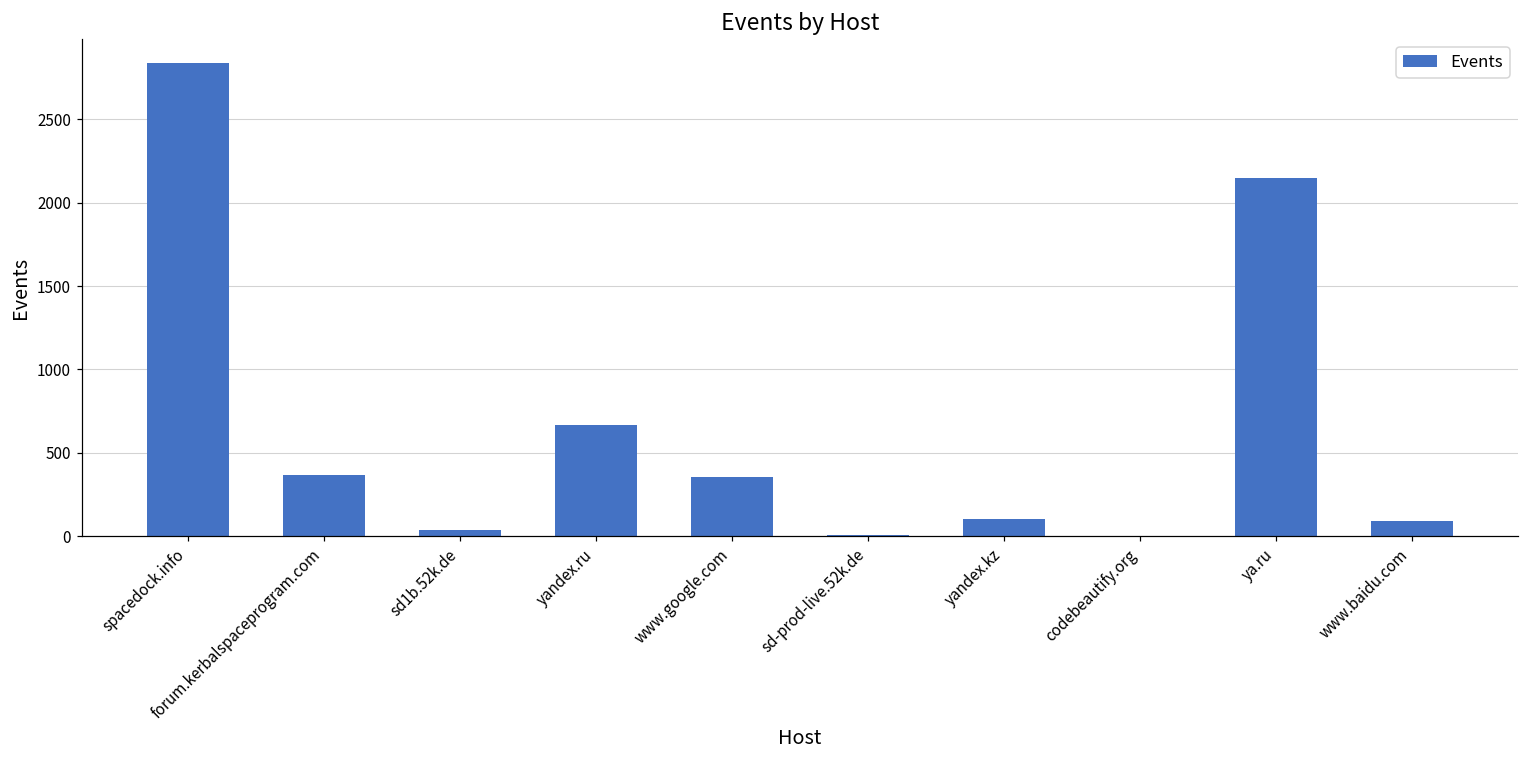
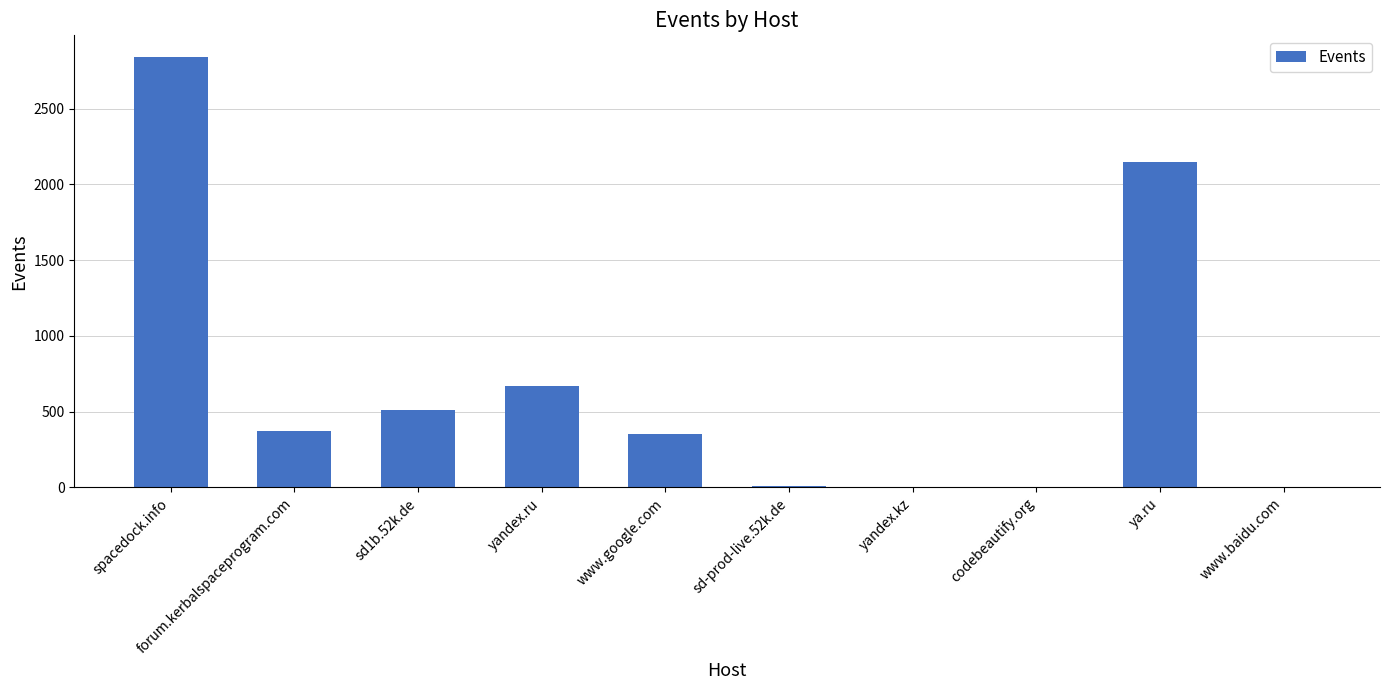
  {
    "spacedock.info": 2840,
    "forum.kerbalspaceprogram.com": 370,
-   "sd1b.52k.de": 40,
+   "sd1b.52k.de": 510,
    "yandex.ru": 670,
    "www.google.com": 360,
-   "yandex.kz": 100,
+   "yandex.kz": 0,
    "ya.ru": 2150,
-   "www.baidu.com": 90
+   "www.baidu.com": 0
  }
